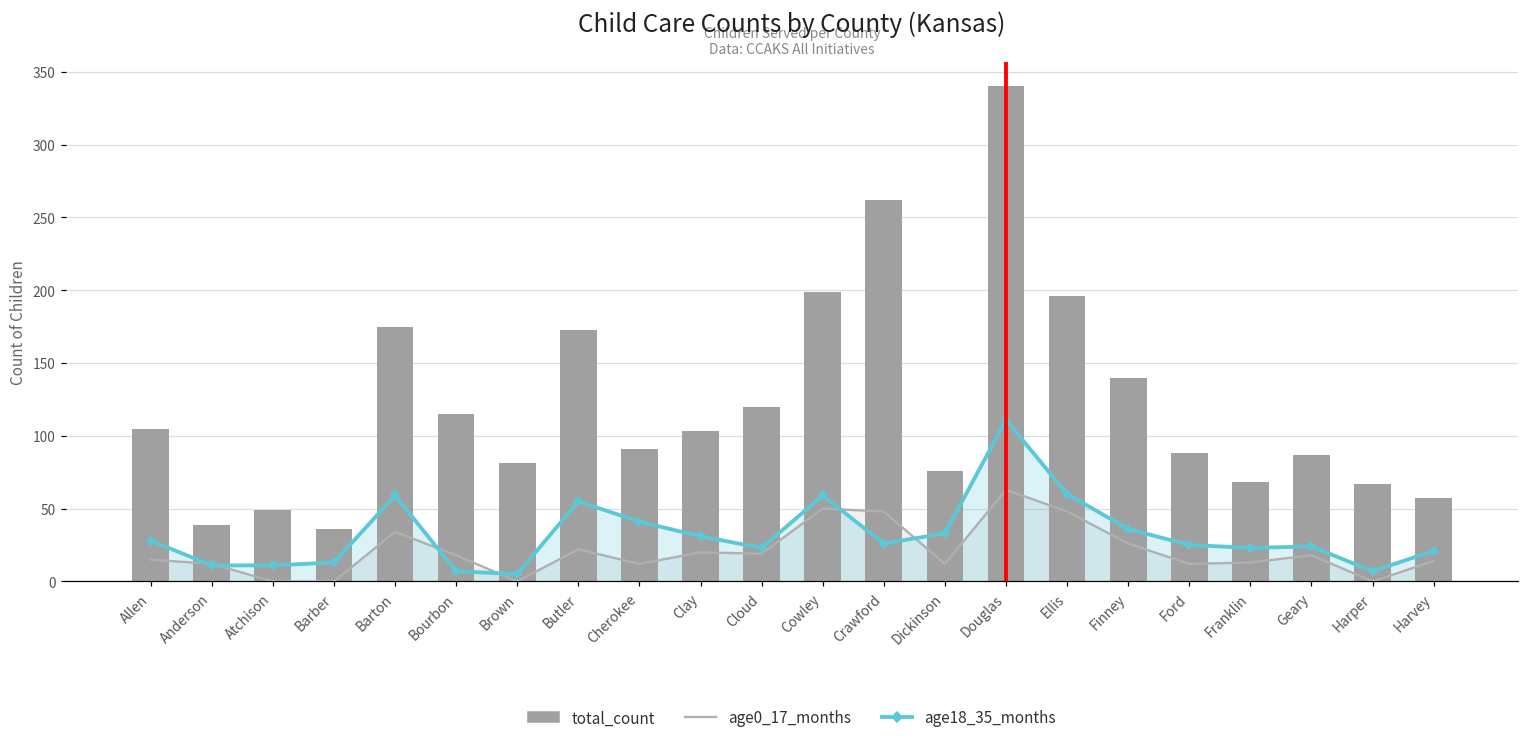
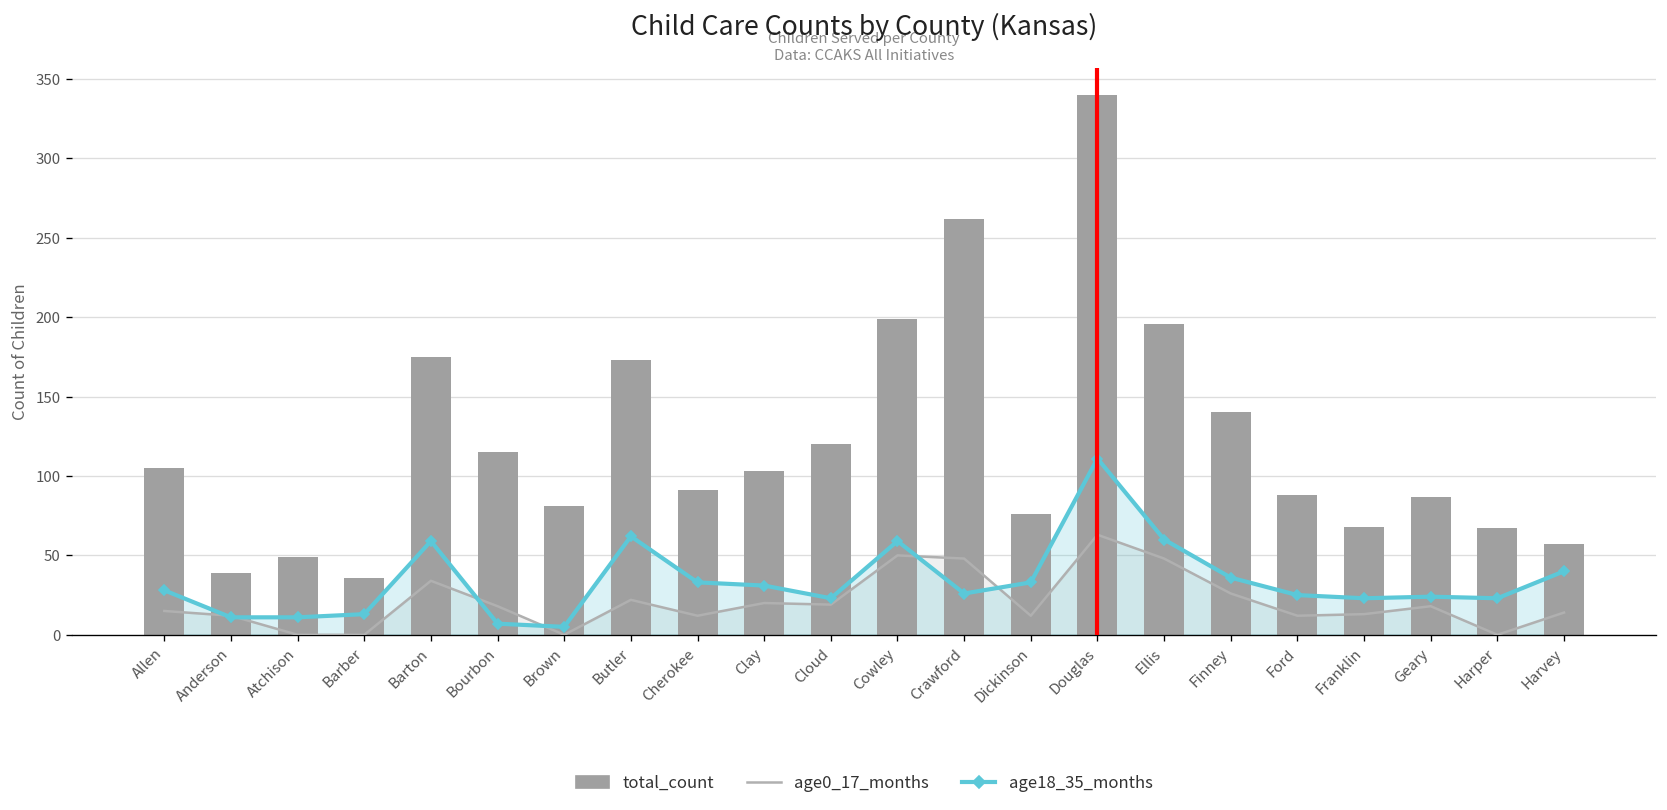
  {
    "age18_35_months": {
      "Allen": 28,
      "Atchison": 11,
      "Barber": 13,
      "Barton": 59,
      "Bourbon": 7,
      "Brown": 5,
-     "Butler": 55,
-     "Cherokee": 41,
+     "Butler": 62,
+     "Cherokee": 33,
      "Clay": 31,
      "Cloud": 23,
      "Cowley": 59,
      "Crawford": 26,
      "Dickinson": 33,
      "Douglas": 111,
      "Ellis": 60,
      "Finney": 36,
      "Ford": 25,
      "Franklin": 23,
      "Geary": 24,
-     "Harper": 7,
-     "Harvey": 21
+     "Harper": 23,
+     "Harvey": 40
    }
  }
